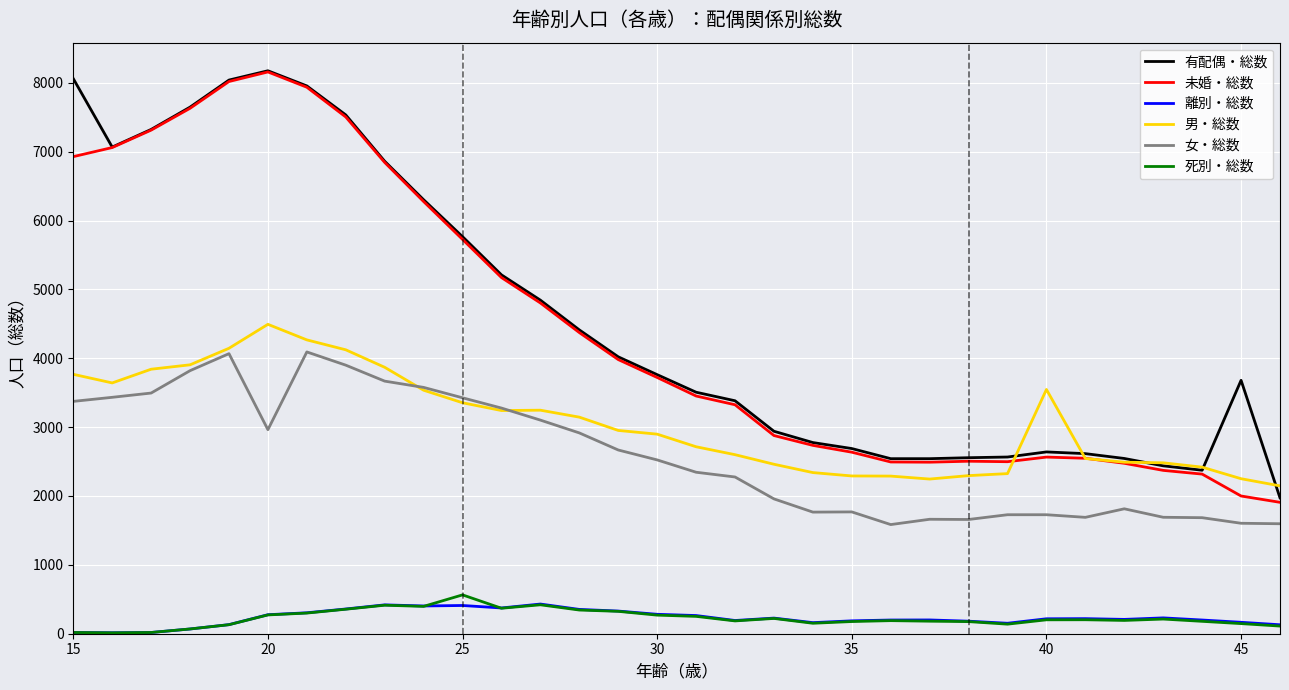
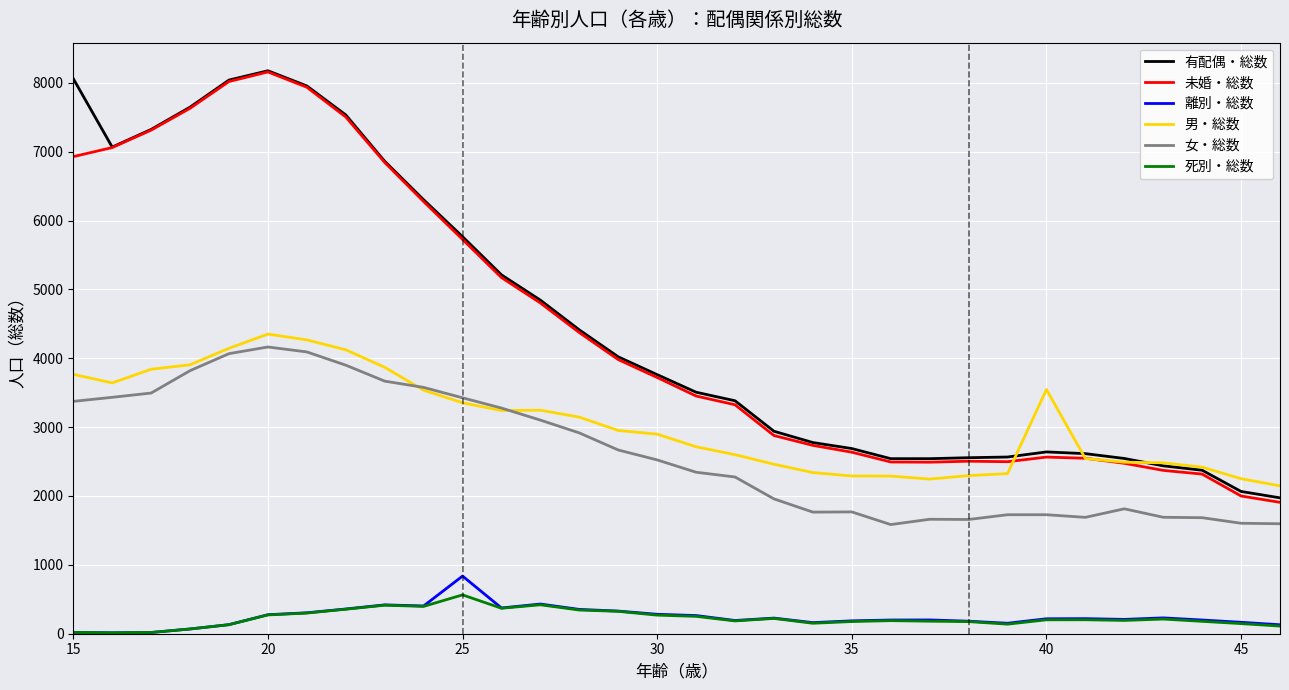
  {
    "有配偶・総数": {
      "15": 8100,
      "25": 5800,
      "30": 3800,
      "35": 2700,
      "40": 2600,
-     "45": 3700
+     "45": 2100
    },
    "未婚・総数": {
      "15": 6900,
      "25": 5700,
      "30": 3700,
      "35": 2600,
      "40": 2600,
      "45": 2000
    },
    "離別・総数": {
-     "25": 400
+     "25": 800
    },
    "男・総数": {
      "15": 3800,
-     "20": 4500,
+     "20": 4400,
      "25": 3400,
      "30": 2900,
      "35": 2300,
      "40": 3500,
      "45": 2300
    },
    "女・総数": {
      "15": 3400,
-     "20": 3000,
+     "20": 4200,
      "25": 3400,
      "30": 2500,
      "35": 1800,
      "40": 1700,
      "45": 1600
    },
    "死別・総数": {
      "25": 600
    }
  }
